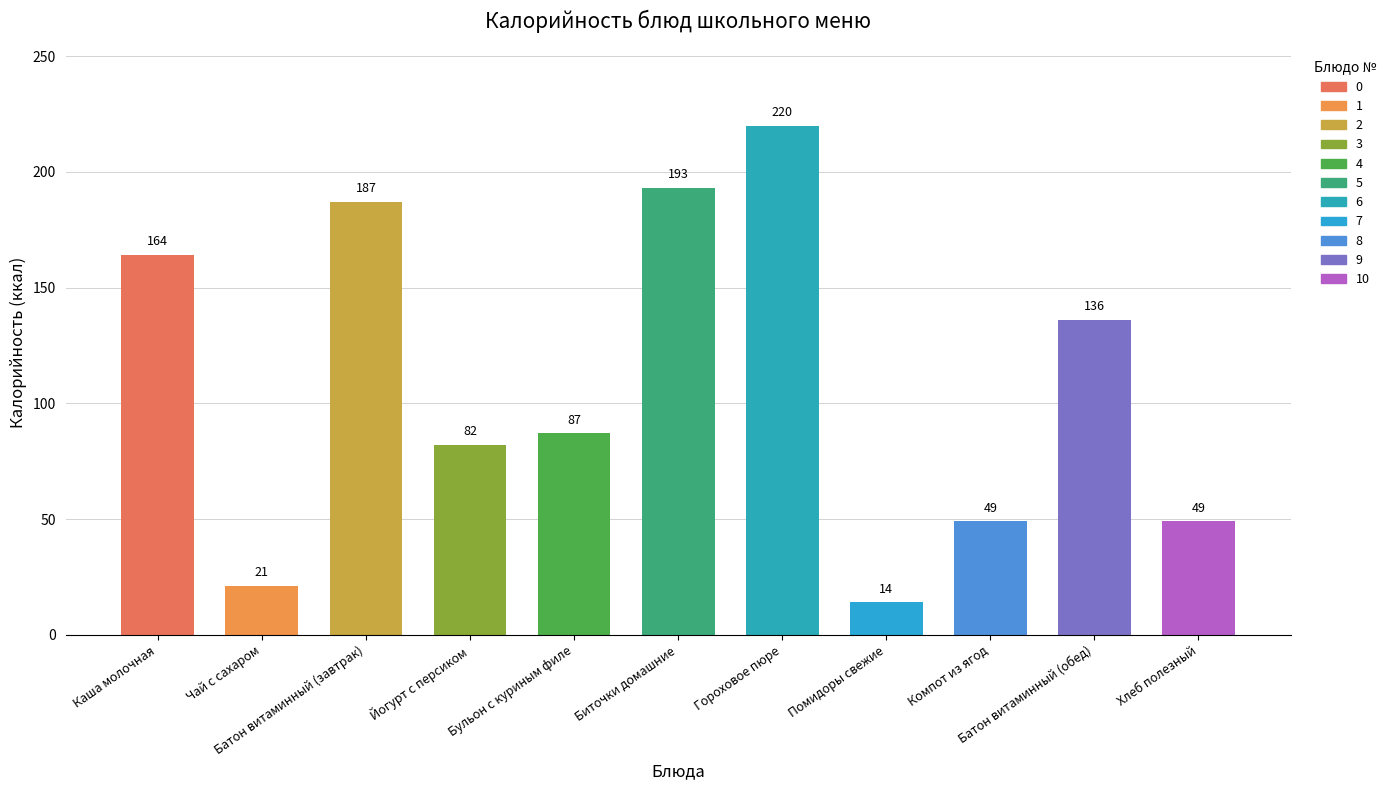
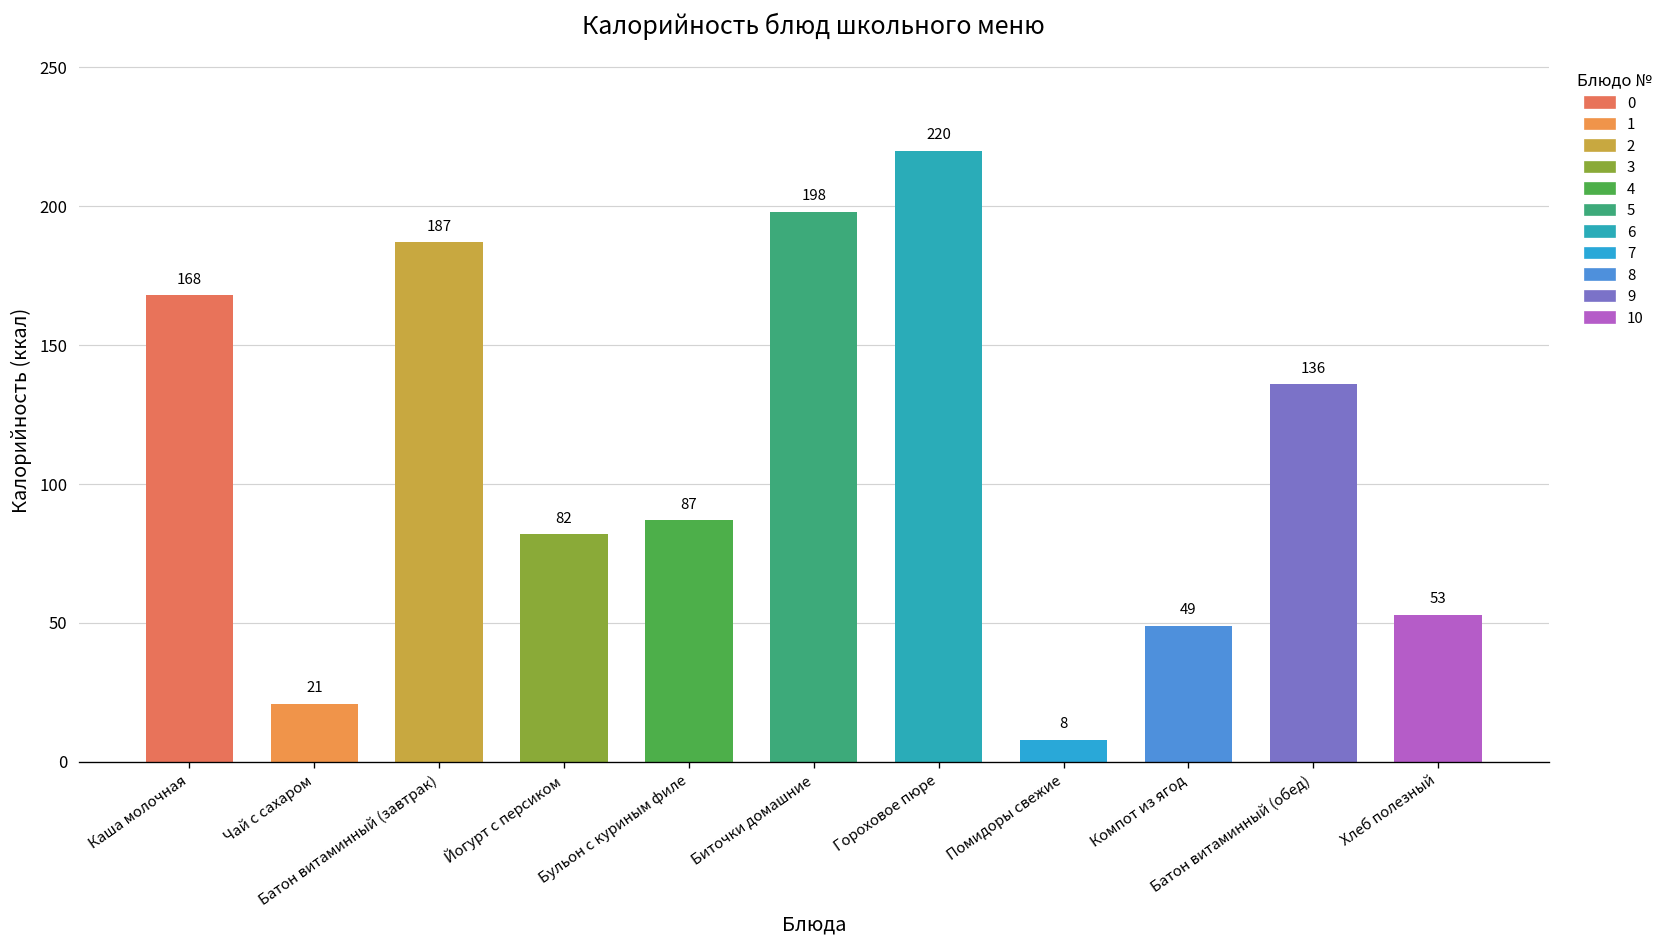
  {
-   "Каша молочная": 164,
+   "Каша молочная": 168,
    "Чай с сахаром": 21,
    "Батон витаминный (завтрак)": 187,
    "Йогурт с персиком": 82,
    "Бульон с куриным филе": 87,
-   "Биточки домашние": 193,
+   "Биточки домашние": 198,
    "Гороховое пюре": 220,
-   "Помидоры свежие": 14,
+   "Помидоры свежие": 8,
    "Компот из ягод": 49,
    "Батон витаминный (обед)": 136,
-   "Хлеб полезный": 49
+   "Хлеб полезный": 53
  }
